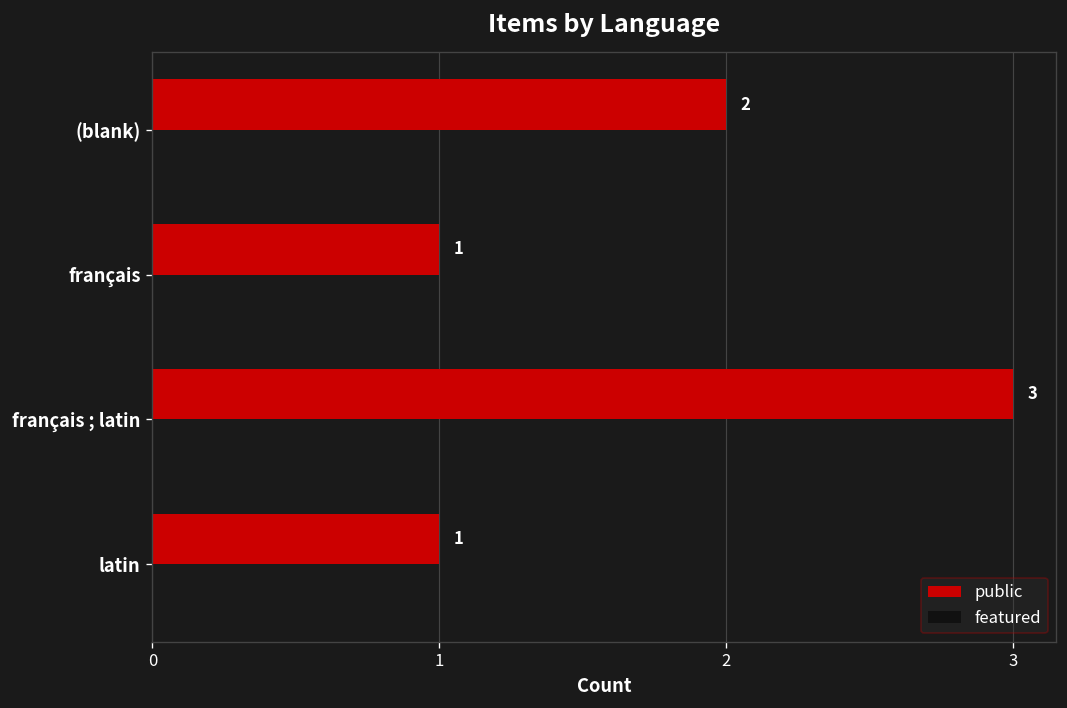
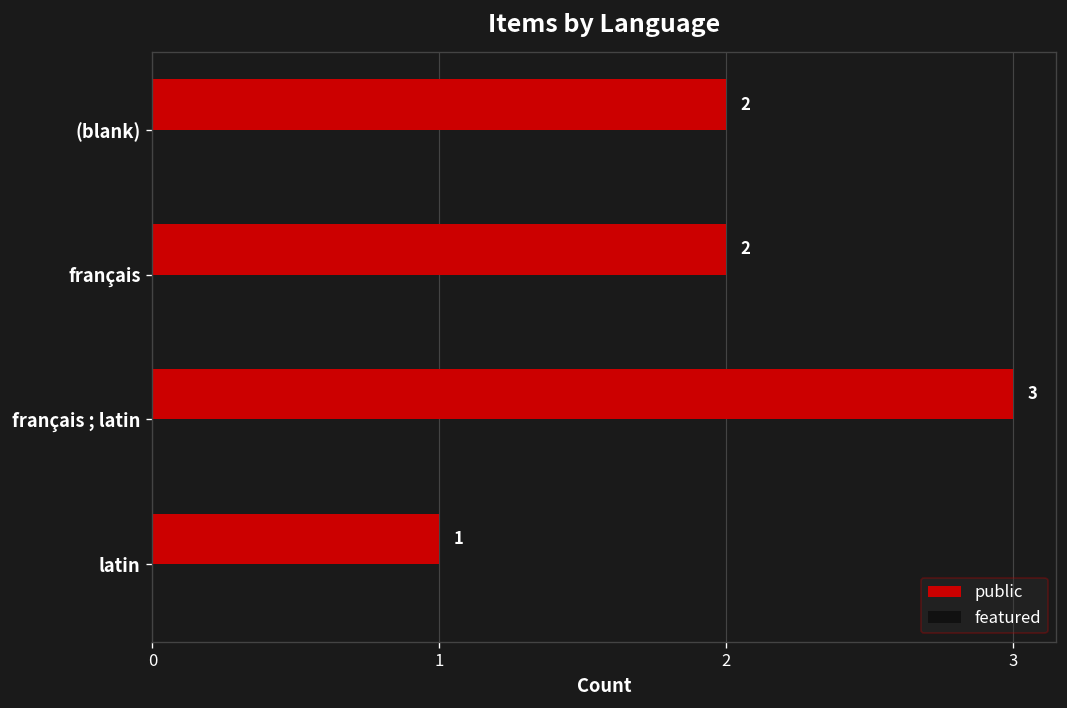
  {
    "public": {
      "(blank)": 2,
-     "français": 1,
+     "français": 2,
      "français ; latin": 3,
      "latin": 1
    },
    "featured": {
      "(blank)": 0.00,
      "français": 0.00,
      "français ; latin": 0.00,
      "latin": 0.00
    }
  }
